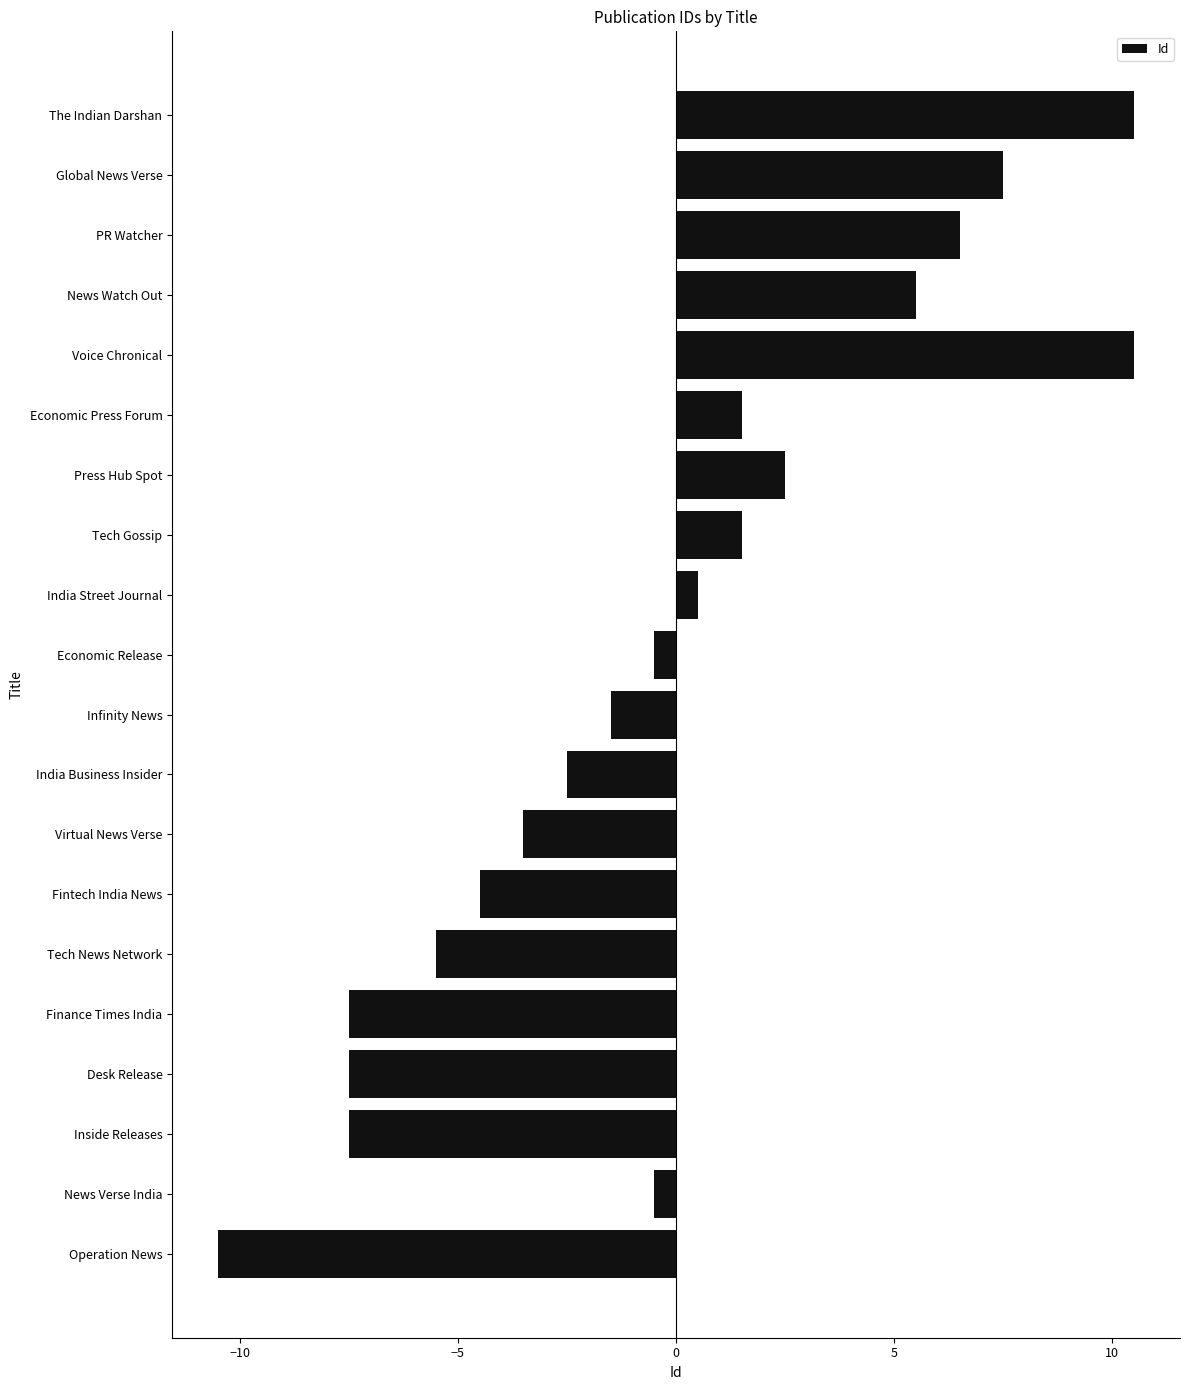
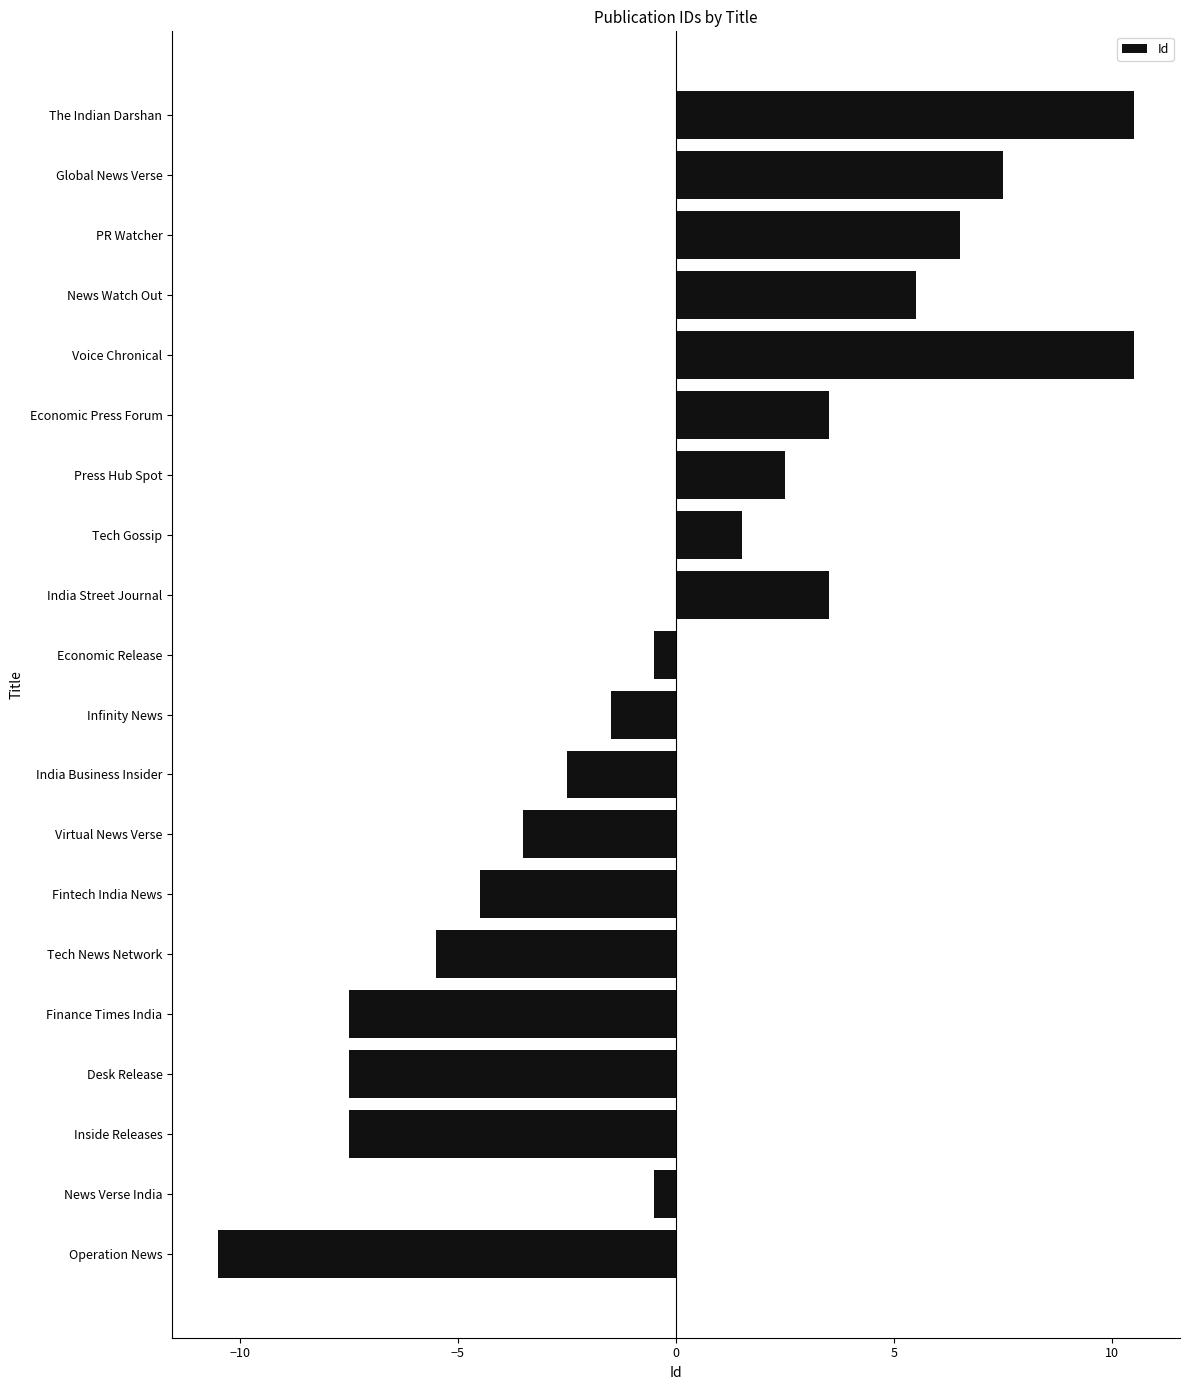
  {
    "The Indian Darshan": 10.5,
    "Global News Verse": 7.5,
    "PR Watcher": 6.5,
    "News Watch Out": 5.5,
    "Voice Chronical": 10.5,
-   "Economic Press Forum": 1.5,
+   "Economic Press Forum": 3.5,
    "Press Hub Spot": 2.5,
    "Tech Gossip": 1.5,
-   "India Street Journal": 0.5,
+   "India Street Journal": 3.5,
    "Economic Release": -0.5,
    "Infinity News": -1.5,
    "India Business Insider": -2.5,
    "Virtual News Verse": -3.5,
    "Fintech India News": -4.5,
    "Tech News Network": -5.5,
    "Finance Times India": -7.5,
    "Desk Release": -7.5,
    "Inside Releases": -7.5,
    "News Verse India": -0.5,
    "Operation News": -10.5
  }
